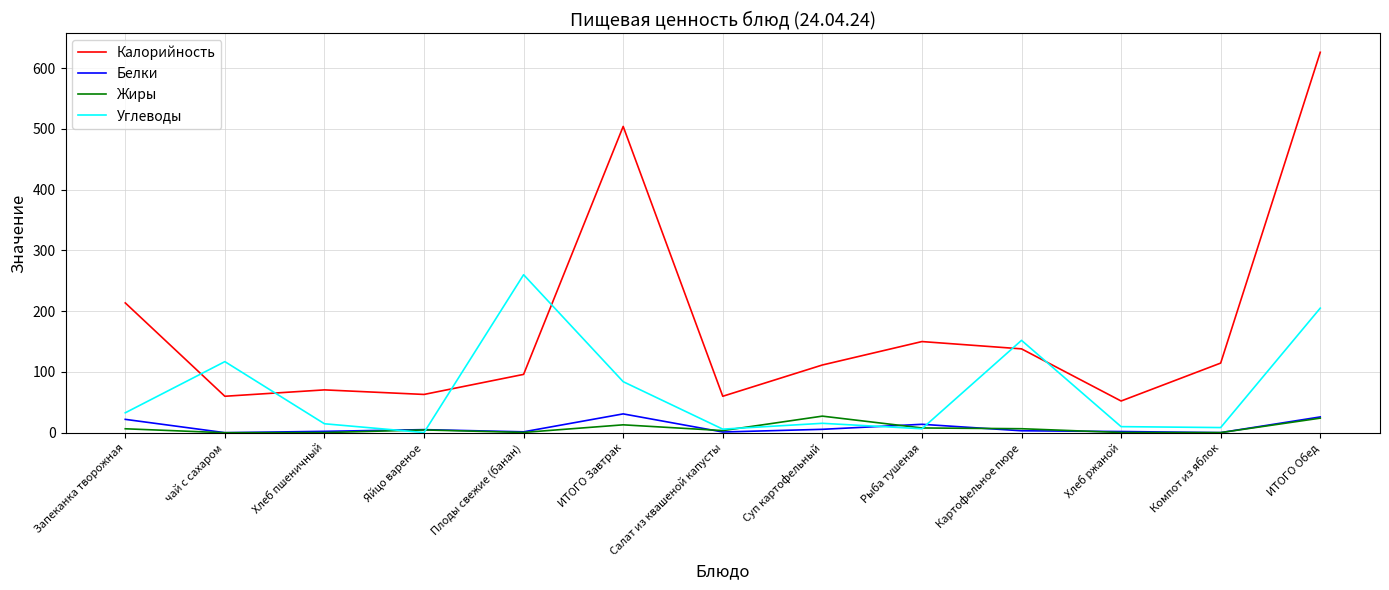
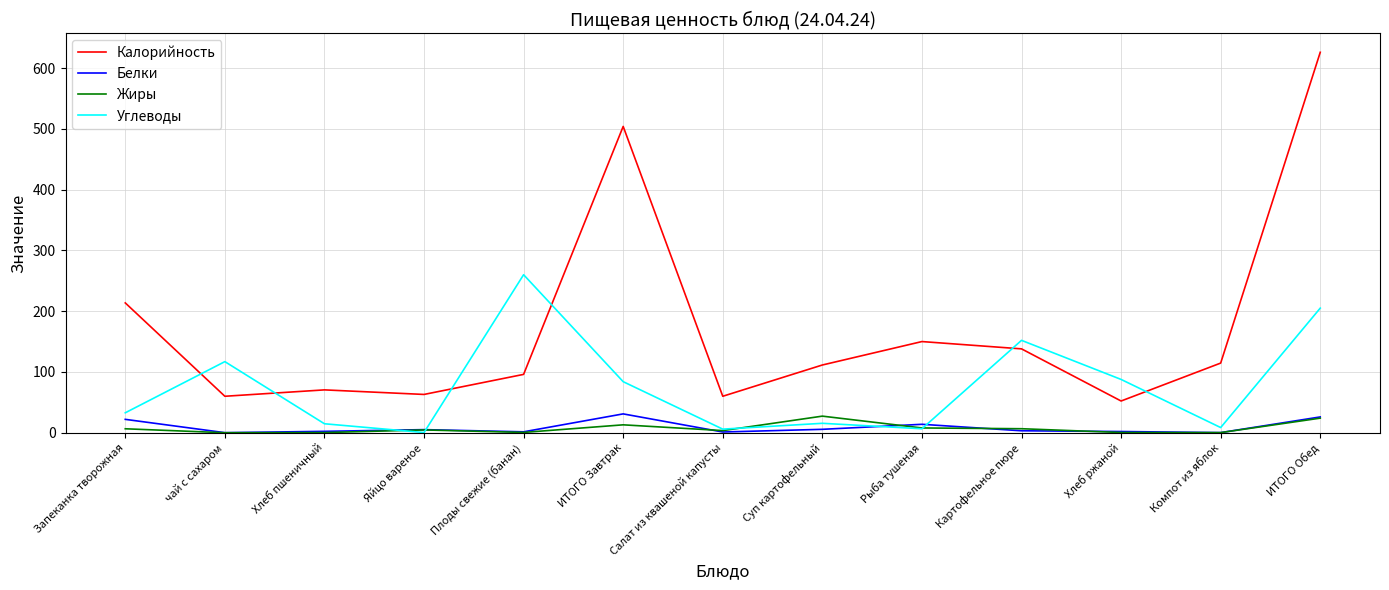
  {
    "Калорийность": {
      "Запеканка творожная": 210,
      "чай с сахаром": 60,
      "Хлеб пшеничный": 70,
      "Яйцо вареное": 60,
      "Плоды свежие (банан)": 100,
      "ИТОГО Завтрак": 500,
      "Салат из квашеной капусты": 60,
      "Суп картофельный": 110,
      "Рыба тушеная": 150,
      "Картофельное пюре": 140,
      "Хлеб ржаной": 50,
      "Компот из яблок": 110,
      "ИТОГО Обед": 630
    },
    "Белки": {
      "Запеканка творожная": 20,
      "ИТОГО Завтрак": 30,
      "Суп картофельный": 10,
      "Рыба тушеная": 10
    },
    "Жиры": {
      "Запеканка творожная": 10,
      "ИТОГО Завтрак": 10,
      "Суп картофельный": 30
    },
    "Углеводы": {
      "Запеканка творожная": 30,
      "чай с сахаром": 120,
      "Хлеб пшеничный": 10,
      "Яйцо вареное": 0,
      "Плоды свежие (банан)": 260,
      "ИТОГО Завтрак": 80,
      "Суп картофельный": 20,
      "Картофельное пюре": 150,
-     "Хлеб ржаной": 10,
+     "Хлеб ржаной": 90,
      "Компот из яблок": 10,
      "ИТОГО Обед": 210
    }
  }
